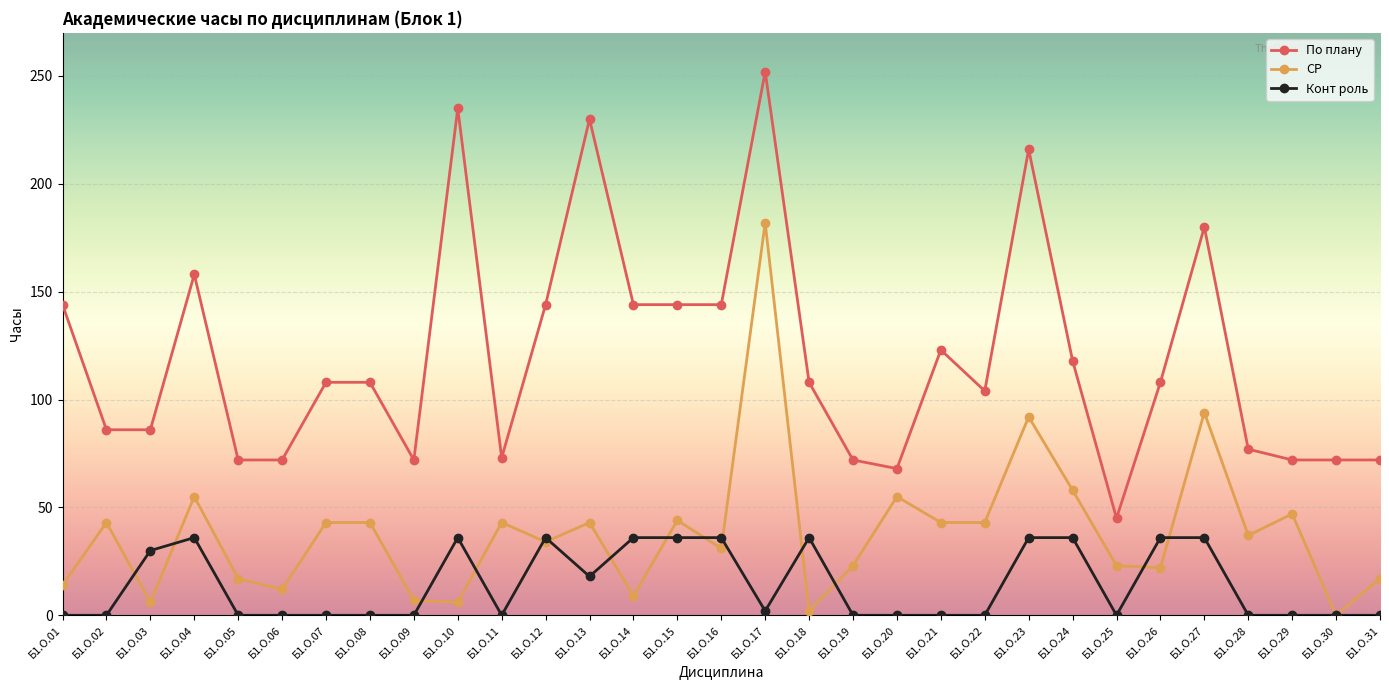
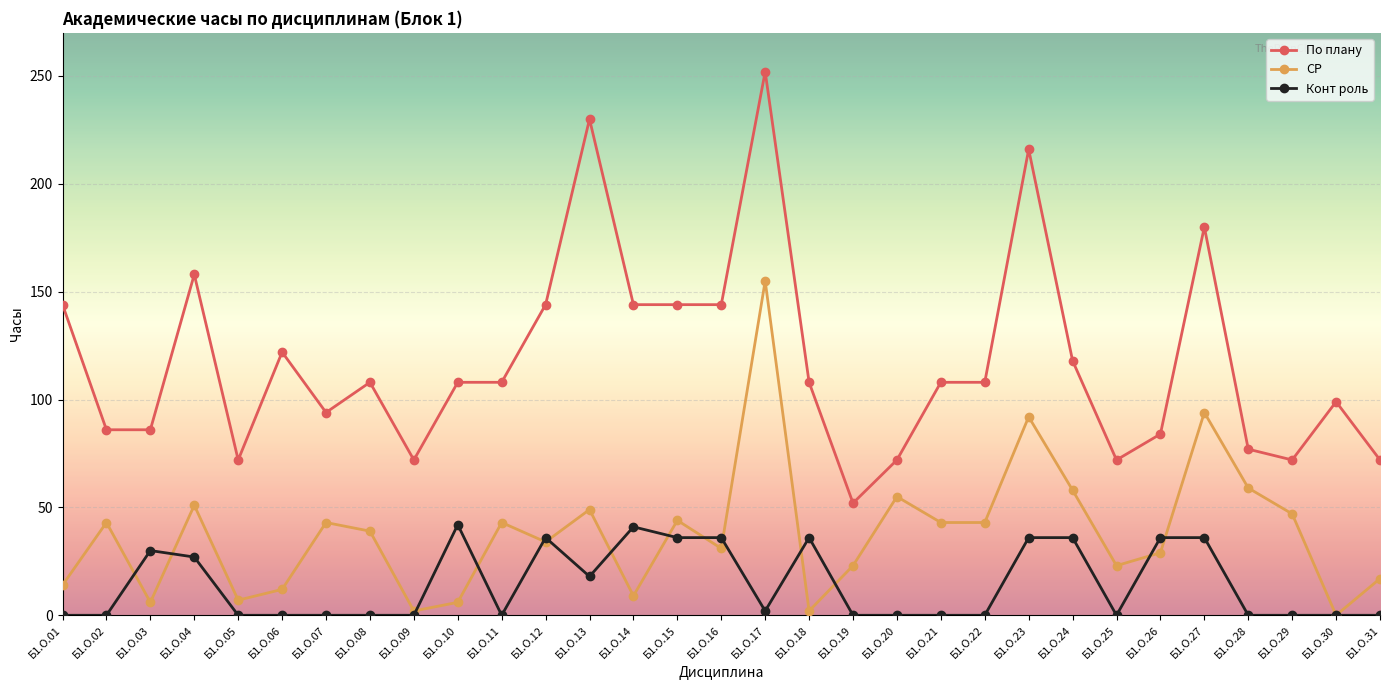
  {
    "По плану": {
      "Б1.О.01": 144,
      "Б1.О.02": 86,
      "Б1.О.03": 86,
      "Б1.О.04": 158,
      "Б1.О.05": 72,
-     "Б1.О.06": 72,
-     "Б1.О.07": 108,
+     "Б1.О.06": 122,
+     "Б1.О.07": 94,
      "Б1.О.08": 108,
      "Б1.О.09": 72,
-     "Б1.О.10": 235,
-     "Б1.О.11": 73,
+     "Б1.О.10": 108,
+     "Б1.О.11": 108,
      "Б1.О.12": 144,
      "Б1.О.13": 230,
      "Б1.О.14": 144,
      "Б1.О.15": 144,
      "Б1.О.16": 144,
      "Б1.О.17": 252,
      "Б1.О.18": 108,
-     "Б1.О.19": 72,
-     "Б1.О.20": 68,
-     "Б1.О.21": 123,
-     "Б1.О.22": 104,
+     "Б1.О.19": 52,
+     "Б1.О.20": 72,
+     "Б1.О.21": 108,
+     "Б1.О.22": 108,
      "Б1.О.23": 216,
      "Б1.О.24": 118,
-     "Б1.О.25": 45,
-     "Б1.О.26": 108,
+     "Б1.О.25": 72,
+     "Б1.О.26": 84,
      "Б1.О.27": 180,
      "Б1.О.28": 77,
      "Б1.О.29": 72,
-     "Б1.О.30": 72,
+     "Б1.О.30": 99,
      "Б1.О.31": 72
    },
    "СР": {
      "Б1.О.01": 14,
      "Б1.О.02": 43,
      "Б1.О.03": 6,
-     "Б1.О.04": 55,
-     "Б1.О.05": 17,
+     "Б1.О.04": 51,
+     "Б1.О.05": 7,
      "Б1.О.06": 12,
      "Б1.О.07": 43,
-     "Б1.О.08": 43,
-     "Б1.О.09": 7,
+     "Б1.О.08": 39,
+     "Б1.О.09": 2,
      "Б1.О.10": 6,
      "Б1.О.11": 43,
      "Б1.О.12": 34,
-     "Б1.О.13": 43,
+     "Б1.О.13": 49,
      "Б1.О.14": 9,
      "Б1.О.15": 44,
      "Б1.О.16": 31,
-     "Б1.О.17": 182,
+     "Б1.О.17": 155,
      "Б1.О.18": 2,
      "Б1.О.19": 23,
      "Б1.О.20": 55,
      "Б1.О.21": 43,
      "Б1.О.22": 43,
      "Б1.О.23": 92,
      "Б1.О.24": 58,
      "Б1.О.25": 23,
-     "Б1.О.26": 22,
+     "Б1.О.26": 29,
      "Б1.О.27": 94,
-     "Б1.О.28": 37,
+     "Б1.О.28": 59,
      "Б1.О.29": 47,
      "Б1.О.31": 17
    },
    "Конт роль": {
      "Б1.О.01": 0,
      "Б1.О.02": 0,
      "Б1.О.03": 30,
-     "Б1.О.04": 36,
+     "Б1.О.04": 27,
      "Б1.О.05": 0,
      "Б1.О.06": 0,
      "Б1.О.07": 0,
      "Б1.О.08": 0,
      "Б1.О.09": 0,
-     "Б1.О.10": 36,
+     "Б1.О.10": 42,
      "Б1.О.11": 0,
      "Б1.О.12": 36,
      "Б1.О.13": 18,
-     "Б1.О.14": 36,
+     "Б1.О.14": 41,
      "Б1.О.15": 36,
      "Б1.О.16": 36,
      "Б1.О.17": 2,
      "Б1.О.18": 36,
      "Б1.О.19": 0,
      "Б1.О.20": 0,
      "Б1.О.21": 0,
      "Б1.О.22": 0,
      "Б1.О.23": 36,
      "Б1.О.24": 36,
      "Б1.О.25": 0,
      "Б1.О.26": 36,
      "Б1.О.27": 36,
      "Б1.О.28": 0,
      "Б1.О.29": 0,
      "Б1.О.31": 0
    }
  }
